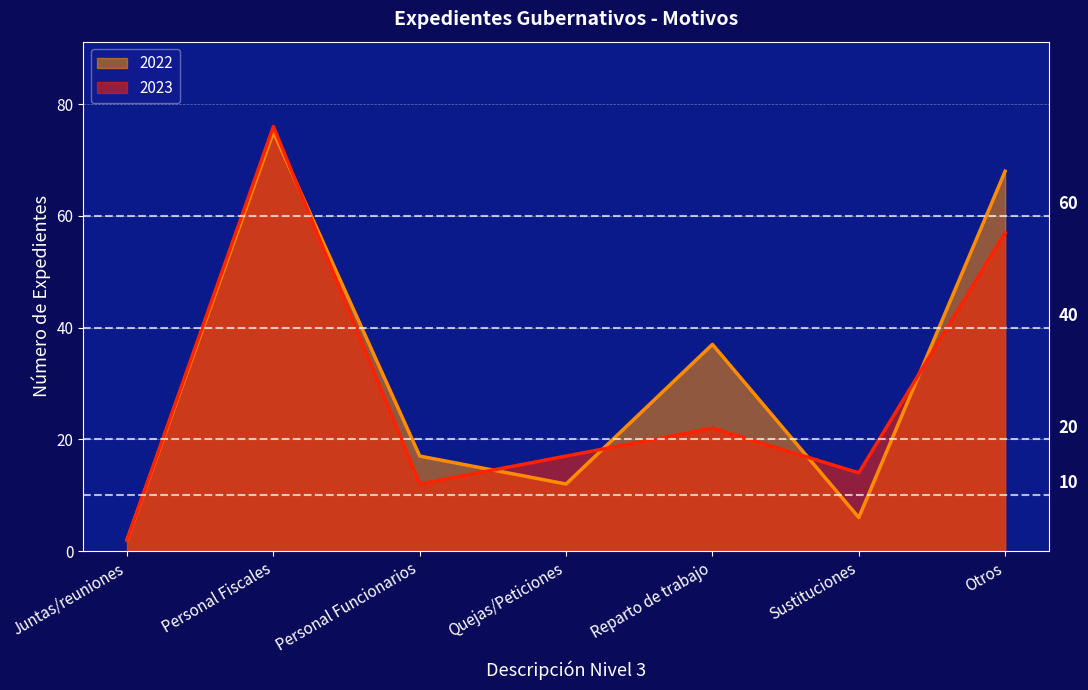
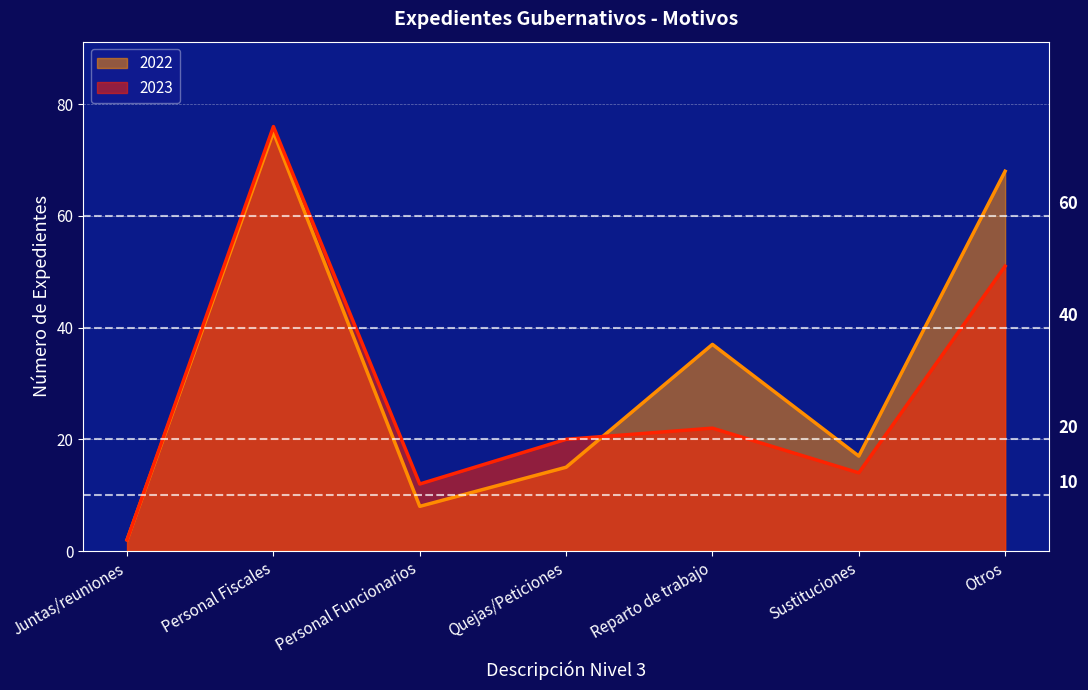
  {
    "2022": {
      "Personal Fiscales": 75,
-     "Personal Funcionarios": 17,
-     "Quejas/Peticiones": 12,
+     "Personal Funcionarios": 8,
+     "Quejas/Peticiones": 15,
      "Reparto de trabajo": 37,
-     "Sustituciones": 6,
+     "Sustituciones": 17,
      "Otros": 68
    },
    "2023": {
      "Personal Fiscales": 76,
      "Personal Funcionarios": 12,
-     "Quejas/Peticiones": 17,
+     "Quejas/Peticiones": 20,
      "Reparto de trabajo": 22,
      "Sustituciones": 14,
-     "Otros": 57
+     "Otros": 51
    }
  }
